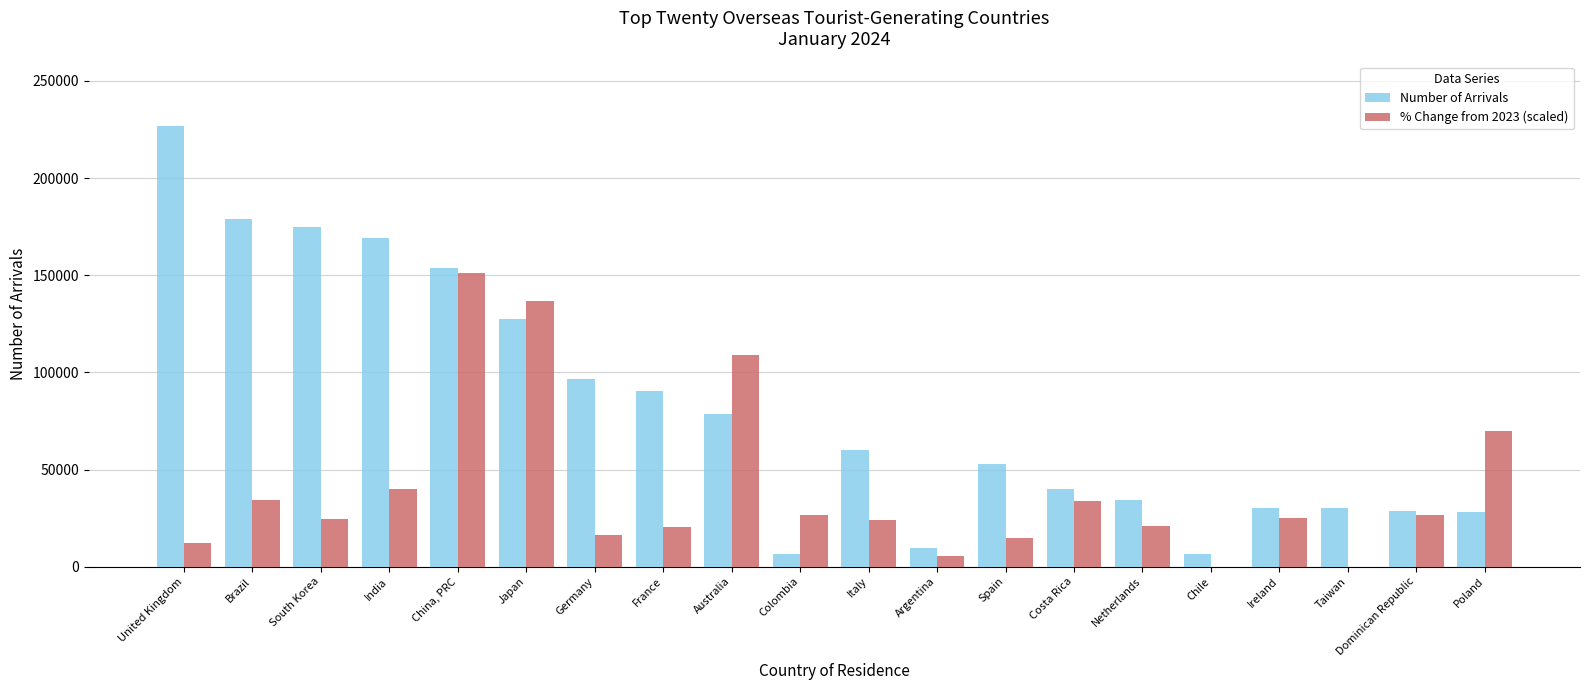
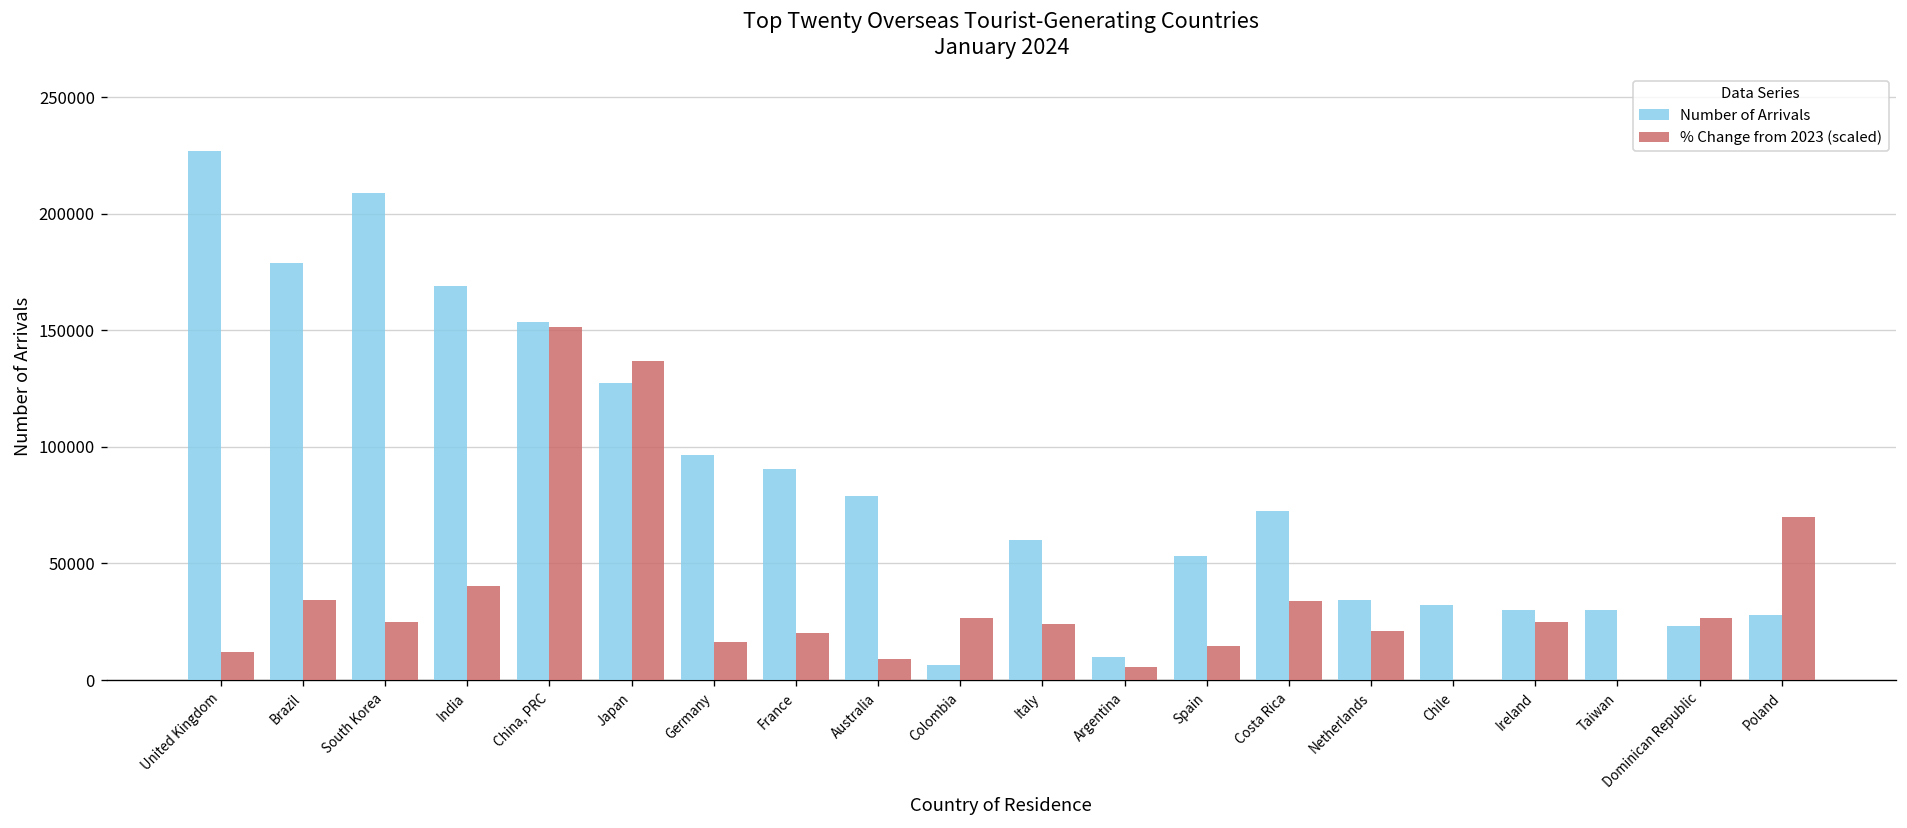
  {
    "Number of Arrivals": {
      "United Kingdom": 227000,
      "Brazil": 179000,
-     "South Korea": 175000,
+     "South Korea": 209000,
      "India": 169000,
      "China, PRC": 154000,
      "Japan": 127000,
      "Germany": 96000,
      "France": 91000,
      "Australia": 79000,
      "Colombia": 7000,
      "Italy": 60000,
      "Argentina": 10000,
      "Spain": 53000,
-     "Costa Rica": 40000,
+     "Costa Rica": 73000,
      "Netherlands": 34000,
-     "Chile": 6000,
+     "Chile": 32000,
      "Ireland": 30000,
      "Taiwan": 30000,
-     "Dominican Republic": 29000,
+     "Dominican Republic": 23000,
      "Poland": 28000
    },
    "% Change from 2023 (scaled)": {
      "United Kingdom": 12000,
      "Brazil": 34000,
      "South Korea": 25000,
      "India": 40000,
      "China, PRC": 151000,
      "Japan": 137000,
      "Germany": 16000,
      "France": 20000,
-     "Australia": 109000,
+     "Australia": 9000,
      "Colombia": 26000,
      "Italy": 24000,
      "Argentina": 5000,
      "Spain": 15000,
      "Costa Rica": 34000,
      "Netherlands": 21000,
      "Ireland": 25000,
      "Dominican Republic": 27000,
      "Poland": 70000
    }
  }
